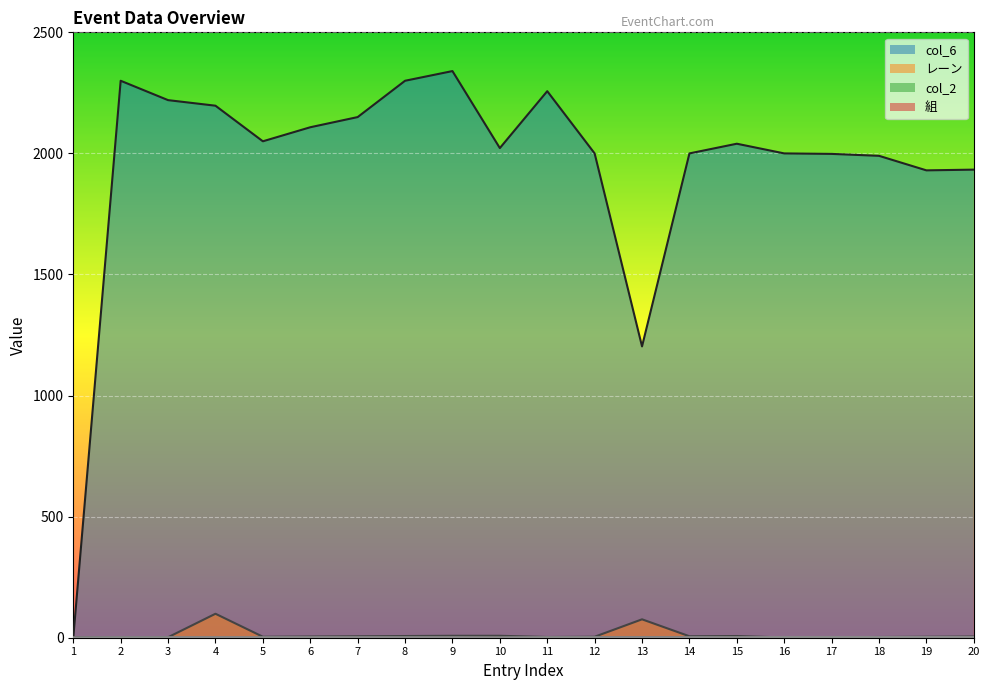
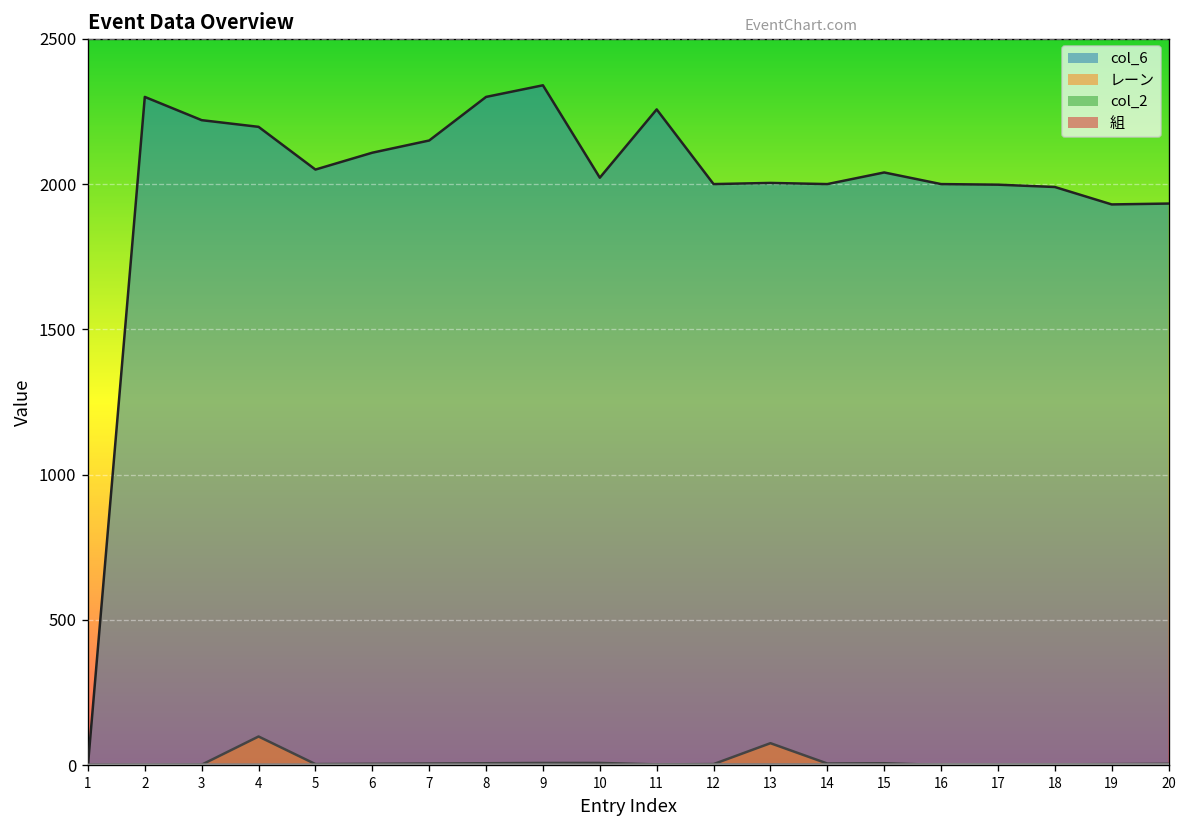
  {
    "col_6": {
      "2": 2300,
      "3": 2220,
      "4": 2200,
      "5": 2050,
      "6": 2110,
      "7": 2150,
      "8": 2300,
      "9": 2340,
      "10": 2020,
      "11": 2260,
      "12": 2000,
-     "13": 1200,
+     "13": 2000,
      "14": 2000,
      "15": 2040,
      "16": 2000,
      "17": 2000,
      "18": 1990,
      "19": 1930,
      "20": 1930
    },
    "レーン": {
      "4": 100,
      "13": 80
    }
  }
